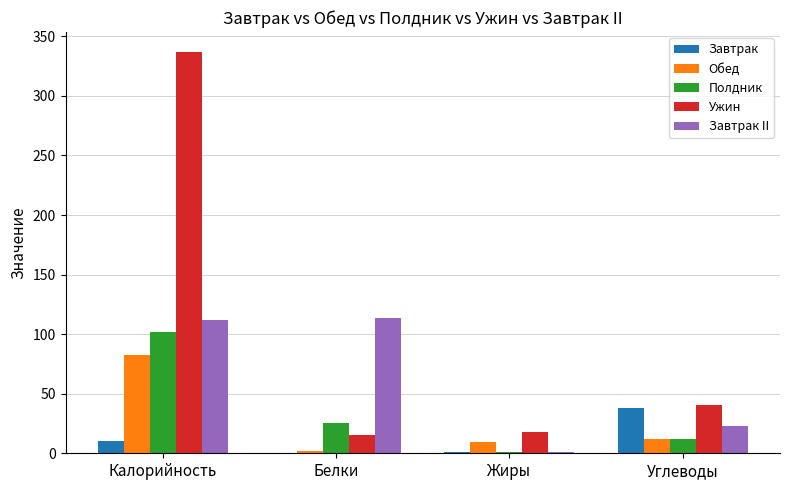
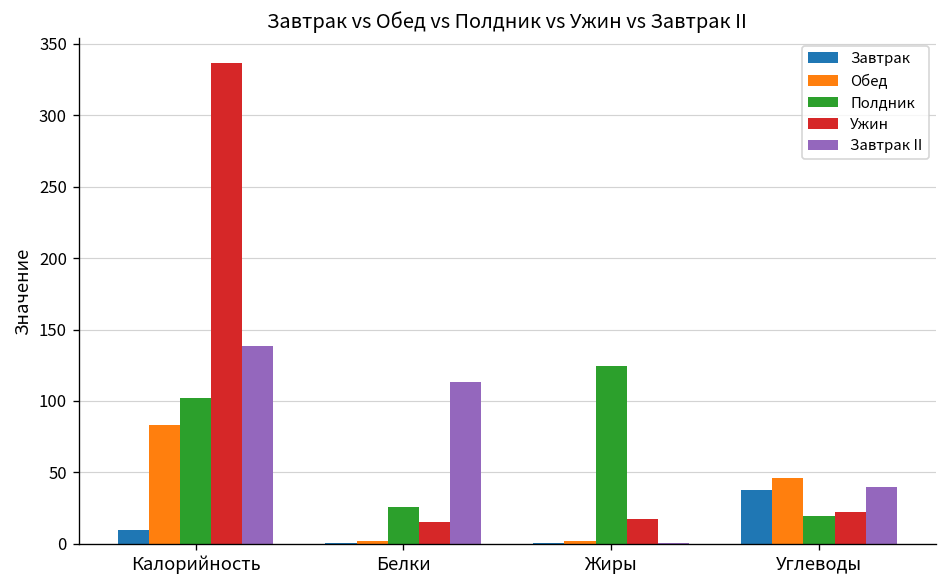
  {
    "Завтрак": {
      "Калорийность": 10,
      "Углеводы": 38
    },
    "Обед": {
      "Калорийность": 83,
-     "Жиры": 9,
-     "Углеводы": 12
+     "Жиры": 2,
+     "Углеводы": 46
    },
    "Полдник": {
      "Калорийность": 102,
      "Белки": 26,
-     "Жиры": 1,
-     "Углеводы": 12
+     "Жиры": 125,
+     "Углеводы": 20
    },
    "Ужин": {
      "Калорийность": 337,
      "Белки": 16,
      "Жиры": 17,
-     "Углеводы": 41
+     "Углеводы": 23
    },
    "Завтрак II": {
-     "Калорийность": 112,
+     "Калорийность": 139,
      "Белки": 114,
-     "Углеводы": 23
+     "Углеводы": 40
    }
  }
